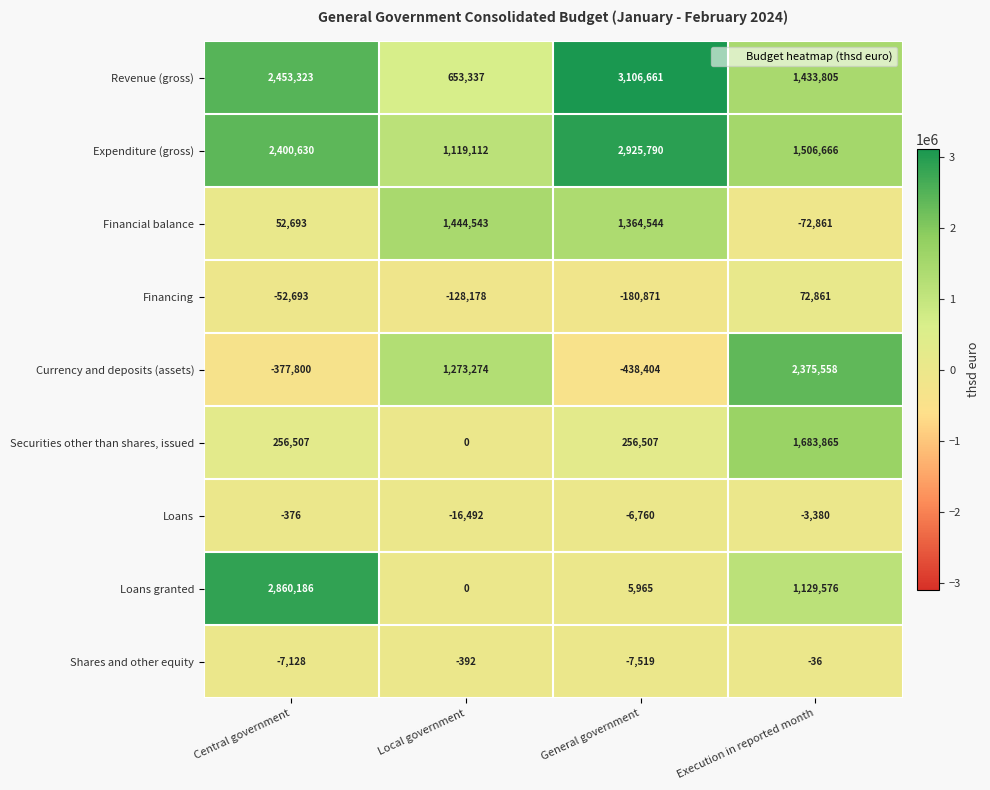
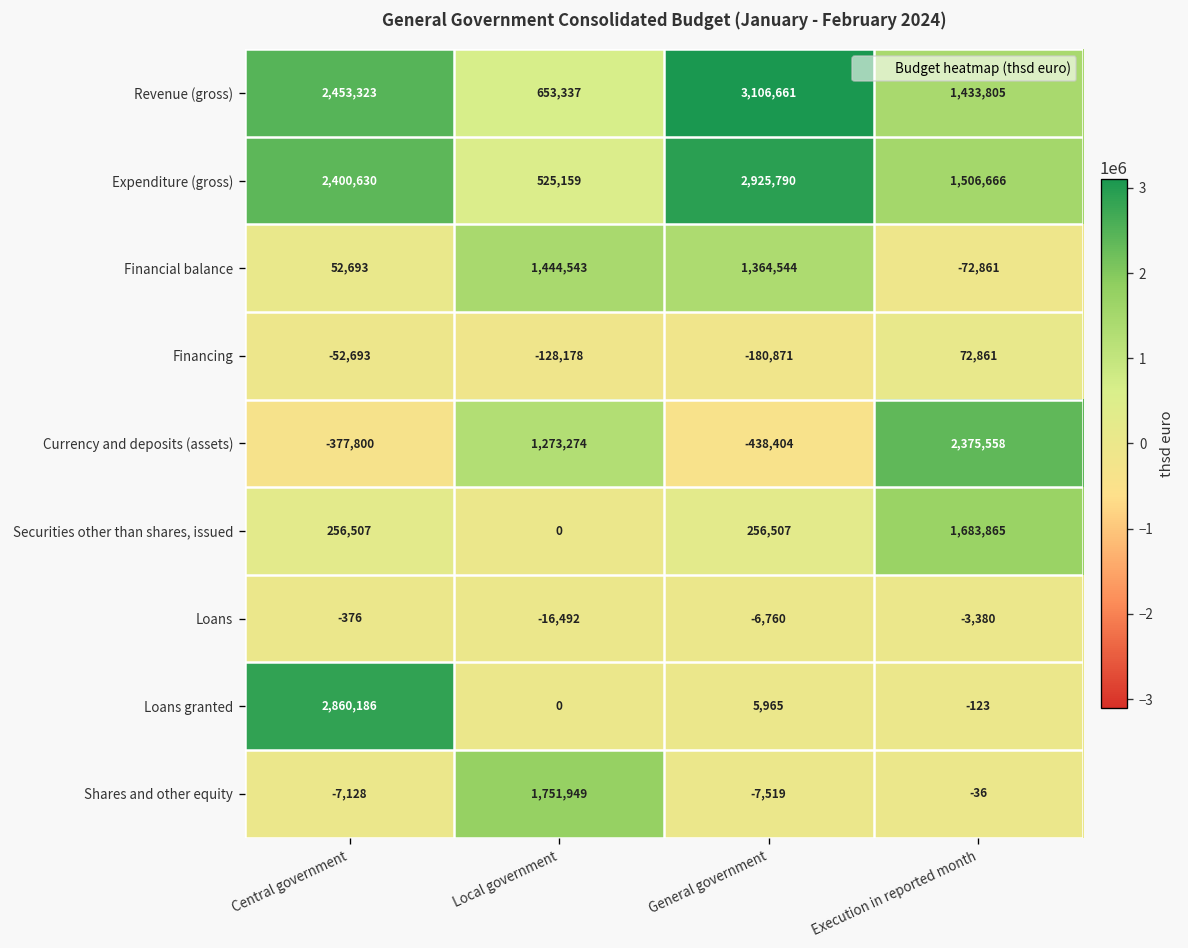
  {
    "Revenue (gross)": {
      "Central government": "2,453,323",
      "Local government": "653,337",
      "General government": "3,106,661",
      "Execution in reported month": "1,433,805"
    },
    "Expenditure (gross)": {
      "Central government": "2,400,630",
-     "Local government": "1,119,112",
+     "Local government": "525,159",
      "General government": "2,925,790",
      "Execution in reported month": "1,506,666"
    },
    "Financial balance": {
      "Central government": "52,693",
      "Local government": "1,444,543",
      "General government": "1,364,544",
      "Execution in reported month": "-72,861"
    },
    "Financing": {
      "Central government": "-52,693",
      "Local government": "-128,178",
      "General government": "-180,871",
      "Execution in reported month": "72,861"
    },
    "Currency and deposits (assets)": {
      "Central government": "-377,800",
      "Local government": "1,273,274",
      "General government": "-438,404",
      "Execution in reported month": "2,375,558"
    },
    "Securities other than shares, issued": {
      "Central government": "256,507",
      "Local government": "0",
      "General government": "256,507",
      "Execution in reported month": "1,683,865"
    },
    "Loans": {
      "Central government": "-376",
      "Local government": "-16,492",
      "General government": "-6,760",
      "Execution in reported month": "-3,380"
    },
    "Loans granted": {
      "Central government": "2,860,186",
      "Local government": "0",
      "General government": "5,965",
-     "Execution in reported month": "1,129,576"
+     "Execution in reported month": "-123"
    },
    "Shares and other equity": {
      "Central government": "-7,128",
-     "Local government": "-392",
+     "Local government": "1,751,949",
      "General government": "-7,519",
      "Execution in reported month": "-36"
    }
  }
